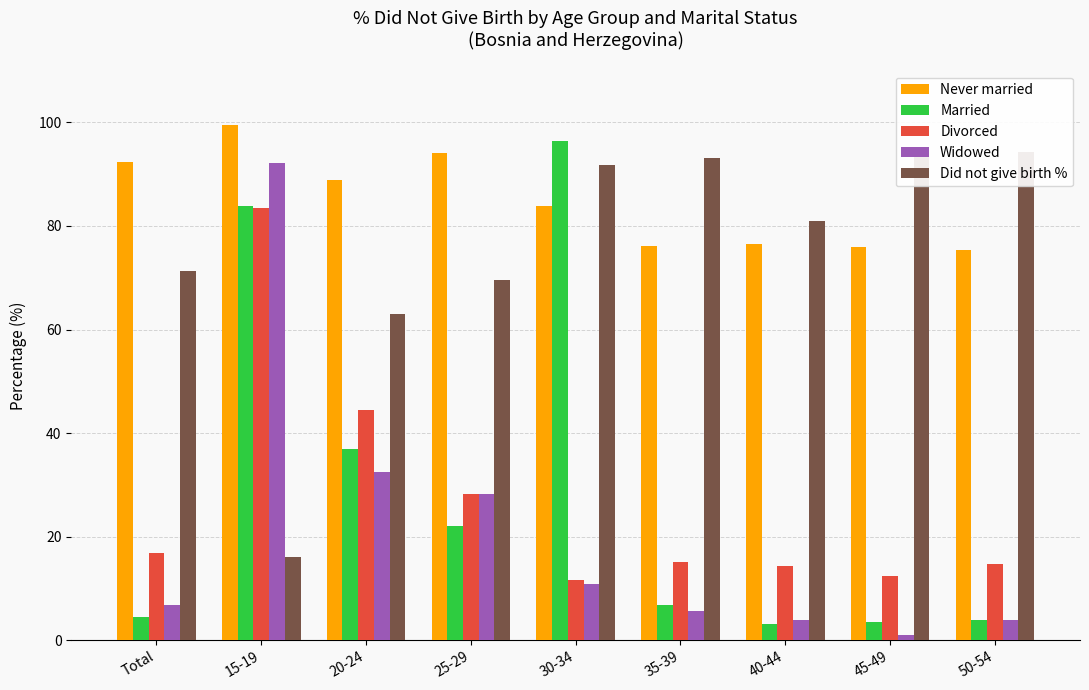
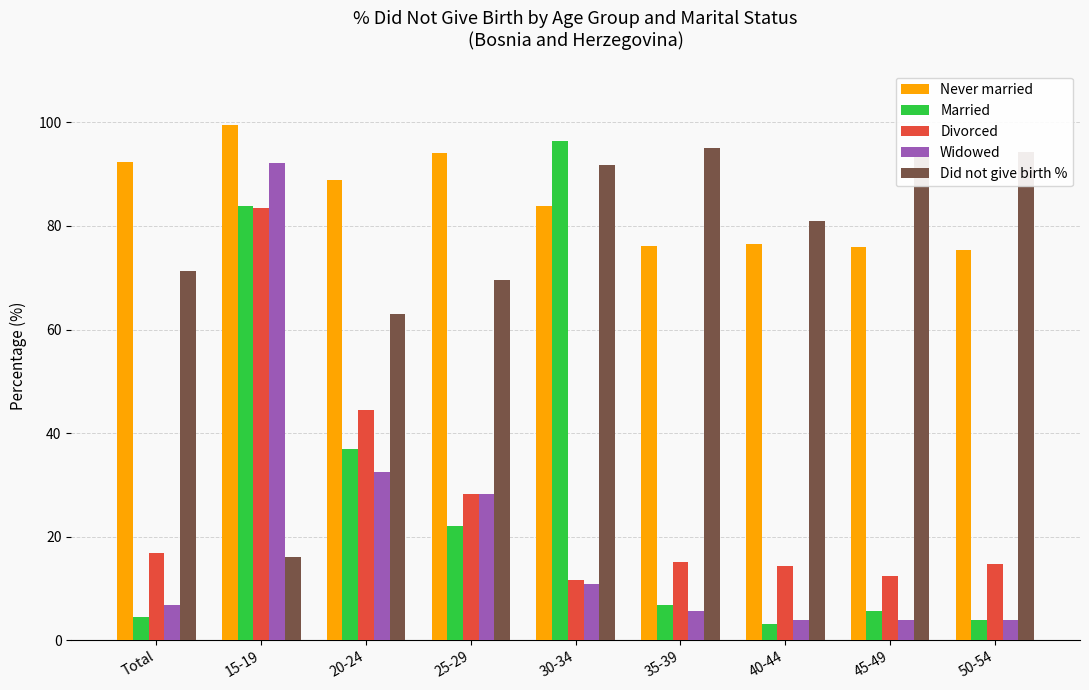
  {
    "Never married": {
      "Total": 92,
      "15-19": 100,
      "20-24": 89,
      "25-29": 94,
      "30-34": 84,
      "35-39": 76,
      "40-44": 77,
      "45-49": 76,
      "50-54": 75
    },
    "Married": {
      "Total": 4,
      "15-19": 84,
      "20-24": 37,
      "25-29": 22,
      "30-34": 96,
      "35-39": 7,
      "40-44": 3,
-     "45-49": 3,
+     "45-49": 6,
      "50-54": 4
    },
    "Divorced": {
      "Total": 17,
      "15-19": 83,
      "20-24": 44,
      "25-29": 28,
      "30-34": 12,
      "35-39": 15,
      "40-44": 14,
      "45-49": 12,
      "50-54": 15
    },
    "Widowed": {
      "Total": 7,
      "15-19": 92,
      "20-24": 33,
      "25-29": 28,
      "30-34": 11,
      "35-39": 6,
      "40-44": 4,
-     "45-49": 1,
+     "45-49": 4,
      "50-54": 4
    },
    "Did not give birth %": {
      "Total": 71,
      "15-19": 16,
      "20-24": 63,
      "25-29": 70,
      "30-34": 92,
-     "35-39": 93,
+     "35-39": 95,
      "40-44": 81
    }
  }
